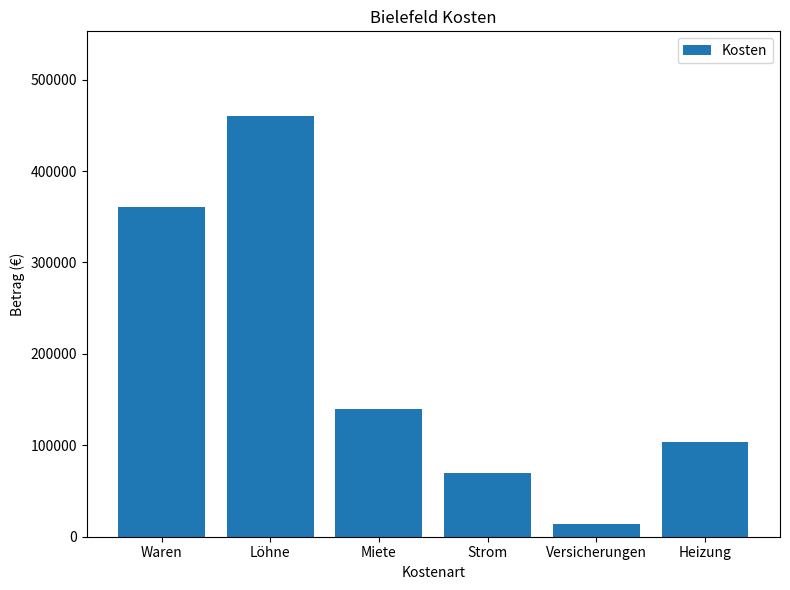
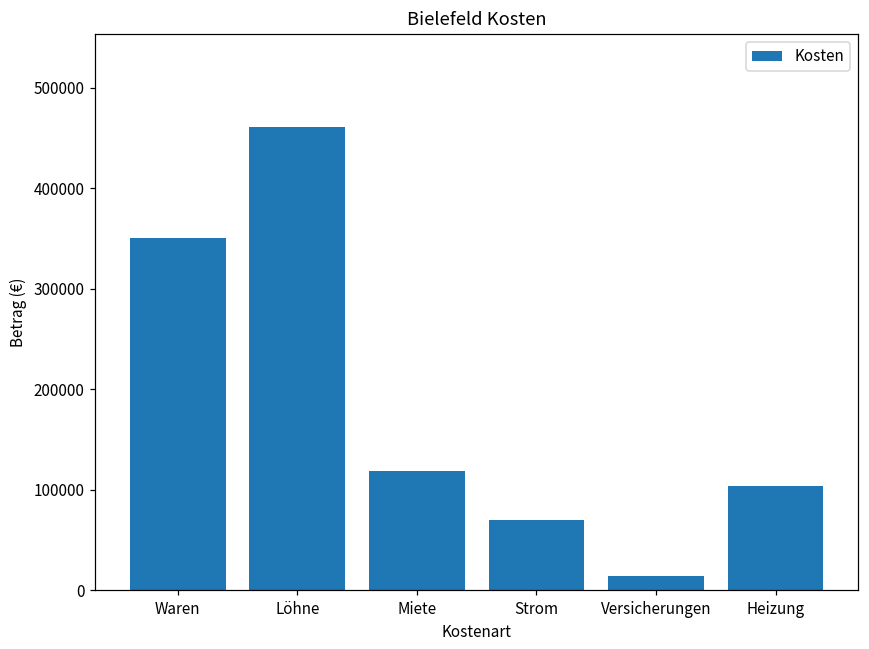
  {
-   "Waren": 360000,
+   "Waren": 350000,
    "Löhne": 460000,
-   "Miete": 140000,
+   "Miete": 120000,
    "Strom": 70000,
    "Versicherungen": 10000,
    "Heizung": 100000
  }
